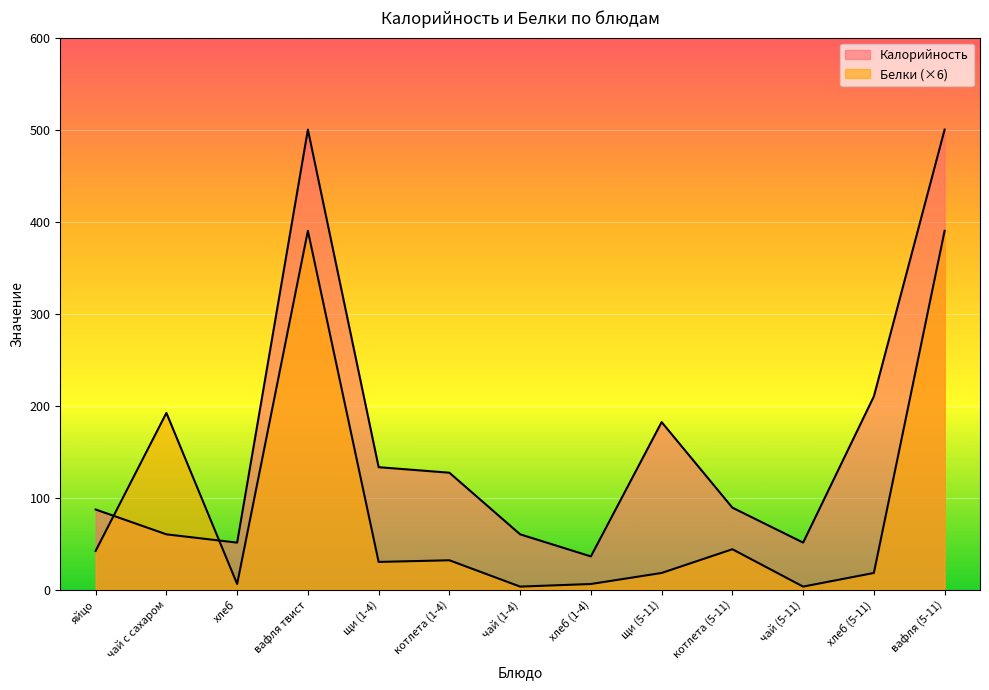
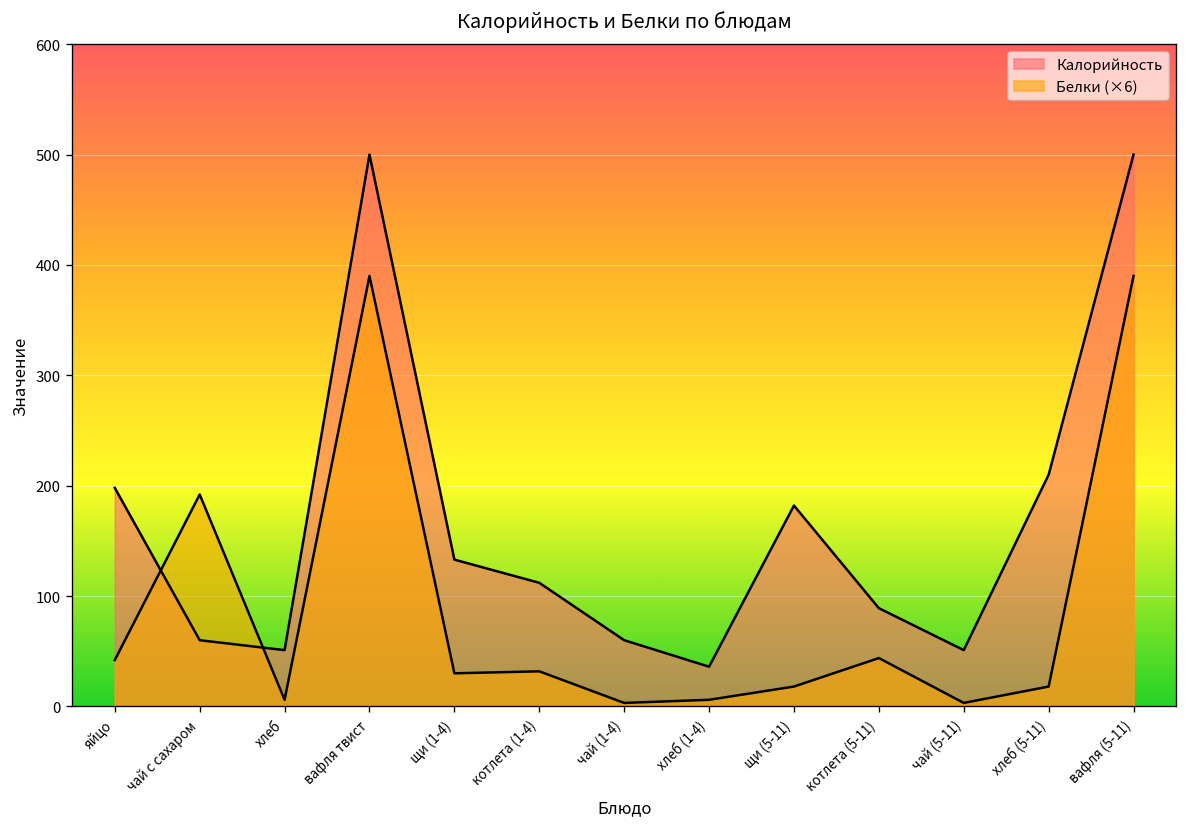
  {
    "Калорийность": {
-     "яйцо": 90,
+     "яйцо": 200,
      "чай с сахаром": 60,
      "хлеб": 50,
      "вафля твист": 500,
      "щи (1-4)": 130,
-     "котлета (1-4)": 130,
+     "котлета (1-4)": 110,
      "чай (1-4)": 60,
      "хлеб (1-4)": 40,
      "щи (5-11)": 180,
      "котлета (5-11)": 90,
      "чай (5-11)": 50,
      "хлеб (5-11)": 210,
      "вафля (5-11)": 500
    },
    "Белки (×6)": {
      "яйцо": 40,
      "чай с сахаром": 190,
      "хлеб": 10,
      "вафля твист": 390,
      "щи (1-4)": 30,
      "котлета (1-4)": 30,
      "чай (1-4)": 0,
      "хлеб (1-4)": 10,
      "щи (5-11)": 20,
      "котлета (5-11)": 40,
      "чай (5-11)": 0,
      "хлеб (5-11)": 20,
      "вафля (5-11)": 390
    }
  }
